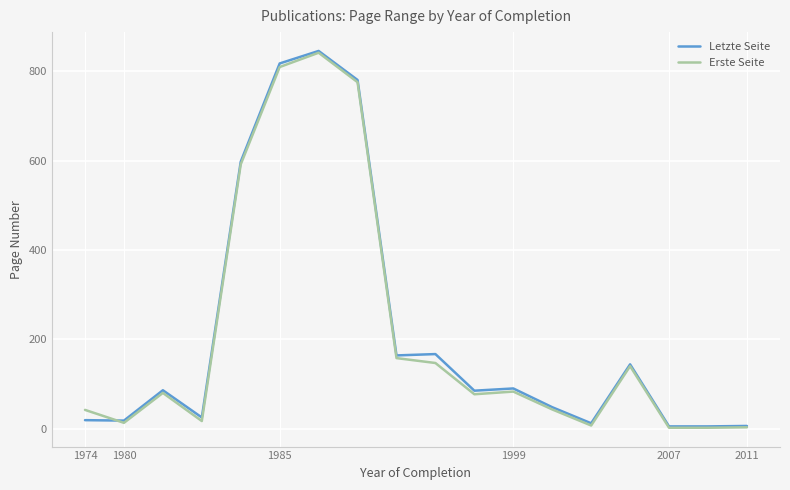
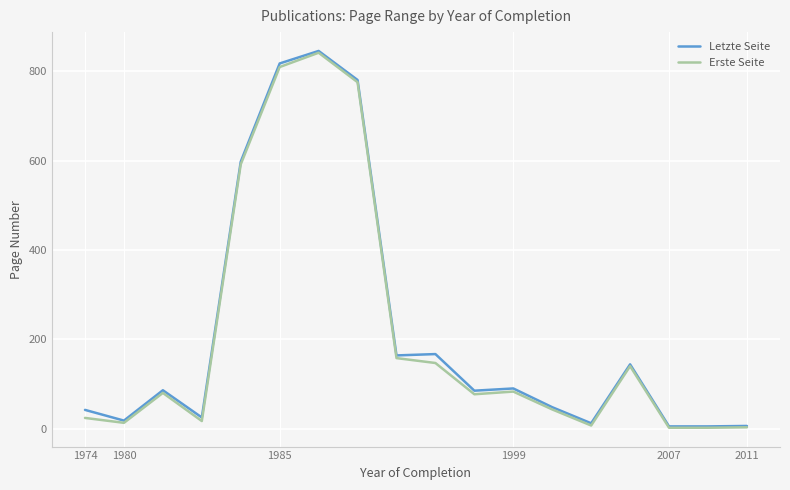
  {
    "Letzte Seite": {
-     "1974": 20,
+     "1974": 40,
      "1985": 820,
      "1999": 90
    },
    "Erste Seite": {
-     "1974": 40,
+     "1974": 20,
      "1985": 810,
      "1999": 80
    }
  }
